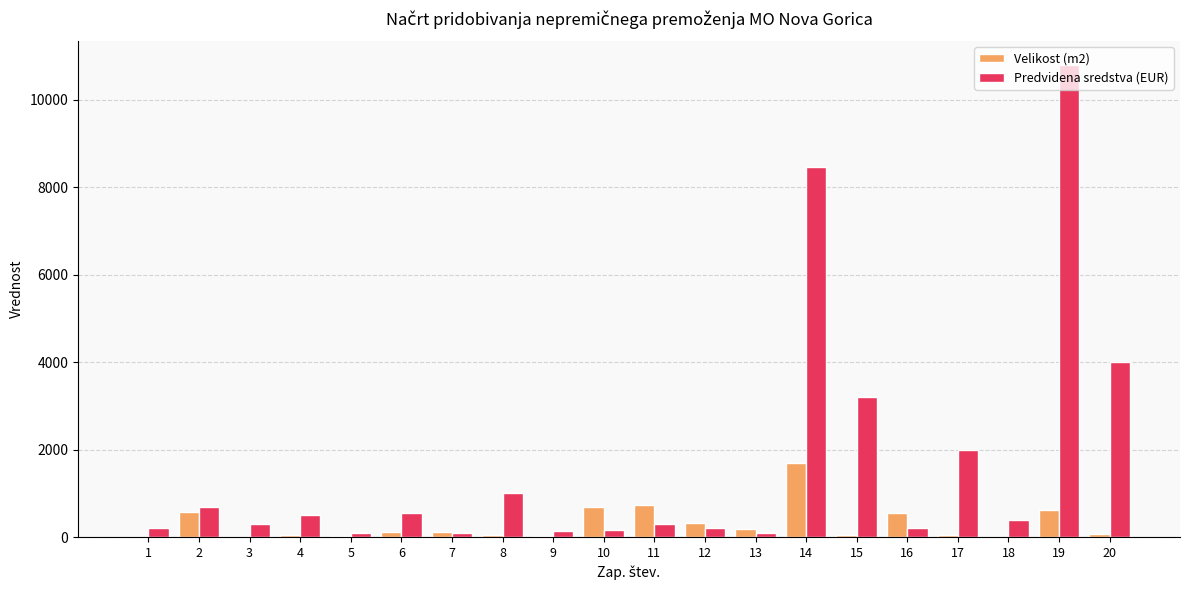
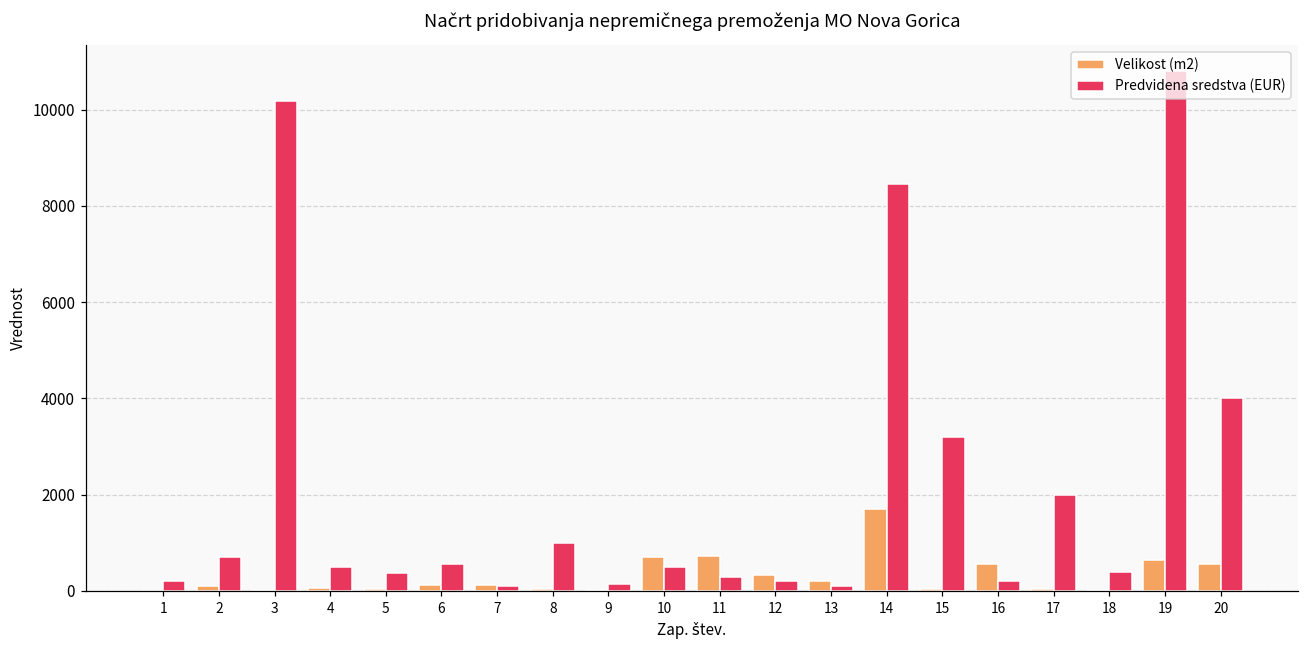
  {
    "Velikost (m2)": {
-     "2": 600,
+     "2": 100,
      "6": 100,
      "7": 100,
      "10": 700,
      "11": 700,
      "12": 300,
      "13": 200,
      "14": 1700,
      "16": 600,
      "19": 600,
-     "20": 100
+     "20": 600
    },
    "Predvidena sredstva (EUR)": {
      "1": 200,
      "2": 700,
-     "3": 300,
+     "3": 10200,
      "4": 500,
-     "5": 100,
+     "5": 400,
      "6": 600,
      "7": 100,
      "8": 1000,
      "9": 100,
-     "10": 200,
+     "10": 500,
      "11": 300,
      "12": 200,
      "13": 100,
      "14": 8500,
      "15": 3200,
      "16": 200,
      "17": 2000,
      "18": 400,
      "20": 4000
    }
  }
